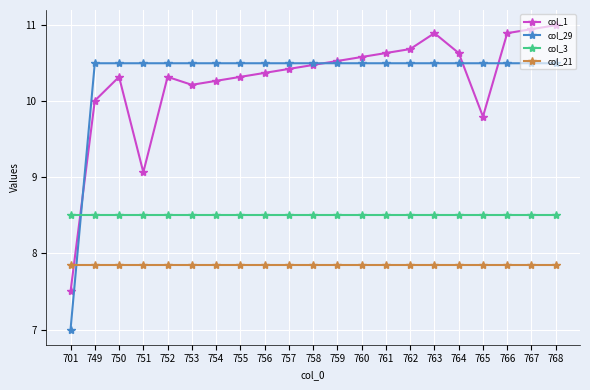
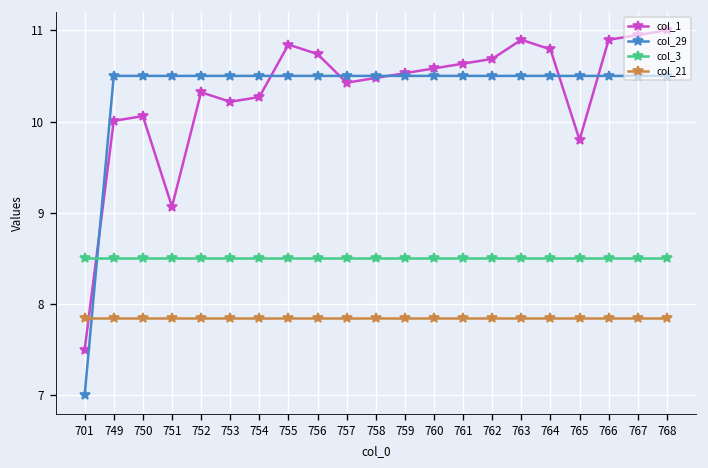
  {
    "col_1": {
      "701": 7.5,
      "749": 10.0,
-     "750": 10.3,
+     "750": 10.1,
      "751": 9.1,
      "752": 10.3,
      "753": 10.2,
      "754": 10.3,
-     "755": 10.3,
-     "756": 10.4,
+     "755": 10.8,
+     "756": 10.7,
      "757": 10.4,
      "760": 10.6,
      "761": 10.6,
      "762": 10.7,
      "763": 10.9,
-     "764": 10.6,
+     "764": 10.8,
      "765": 9.8,
      "766": 10.9
    },
    "col_29": {
      "701": 7.0,
      "749": 10.5,
      "750": 10.5,
      "751": 10.5,
      "752": 10.5,
      "753": 10.5,
      "754": 10.5,
      "755": 10.5,
      "756": 10.5,
      "757": 10.5,
      "760": 10.5,
      "761": 10.5,
      "762": 10.5,
      "763": 10.5,
      "764": 10.5,
      "765": 10.5,
      "766": 10.5
    },
    "col_3": {
      "701": 8.5,
      "749": 8.5,
      "750": 8.5,
      "751": 8.5,
      "752": 8.5,
      "753": 8.5,
      "754": 8.5,
      "755": 8.5,
      "756": 8.5,
      "757": 8.5,
      "758": 8.5,
      "759": 8.5,
      "760": 8.5,
      "761": 8.5,
      "762": 8.5,
      "763": 8.5,
      "764": 8.5,
      "765": 8.5,
      "766": 8.5,
      "767": 8.5,
      "768": 8.5
    },
    "col_21": {
      "701": 7.9,
      "749": 7.9,
      "750": 7.9,
      "751": 7.9,
      "752": 7.9,
      "753": 7.9,
      "754": 7.9,
      "755": 7.9,
      "756": 7.9,
      "757": 7.9,
      "758": 7.9,
      "759": 7.9,
      "760": 7.9,
      "761": 7.9,
      "762": 7.9,
      "763": 7.9,
      "764": 7.9,
      "765": 7.9,
      "766": 7.9,
      "767": 7.9,
      "768": 7.9
    }
  }
